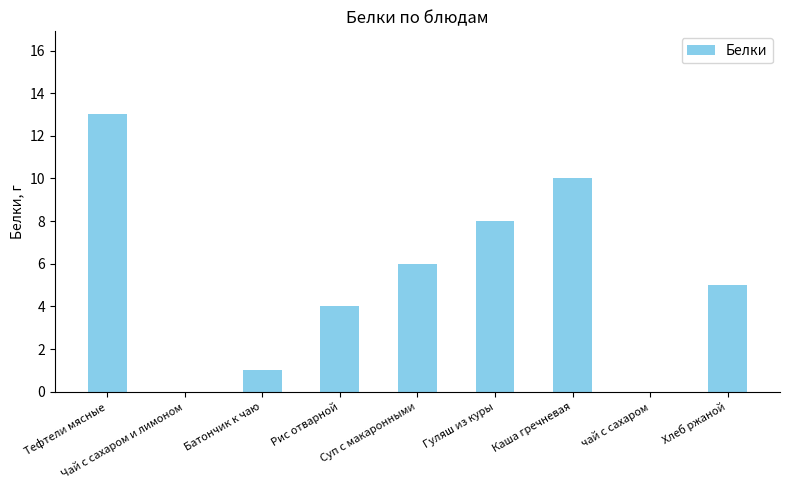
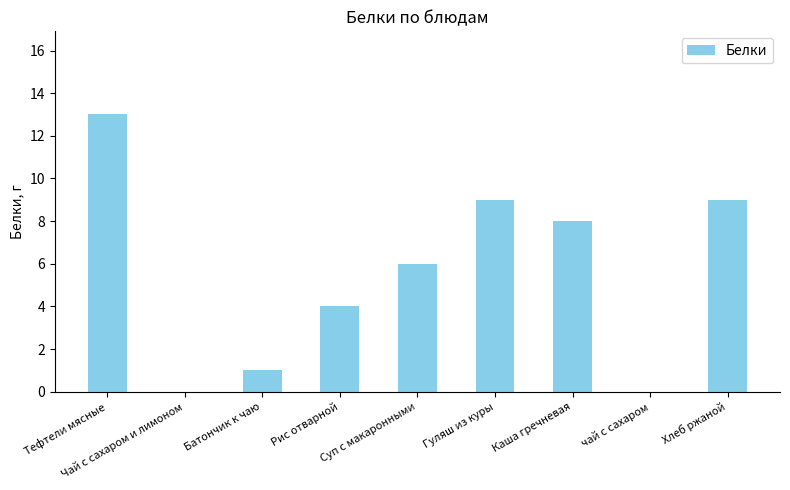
  {
    "Тефтели мясные": 13,
    "Чай с сахаром и лимоном": 0,
    "Батончик к чаю": 1,
    "Рис отварной": 4,
    "Суп с макаронными": 6,
-   "Гуляш из куры": 8,
-   "Каша гречневая": 10,
+   "Гуляш из куры": 9,
+   "Каша гречневая": 8,
    "чай с сахаром": 0,
-   "Хлеб ржаной": 5
+   "Хлеб ржаной": 9
  }
